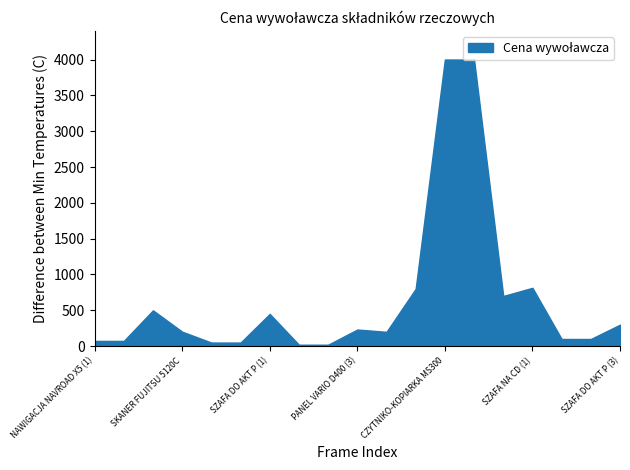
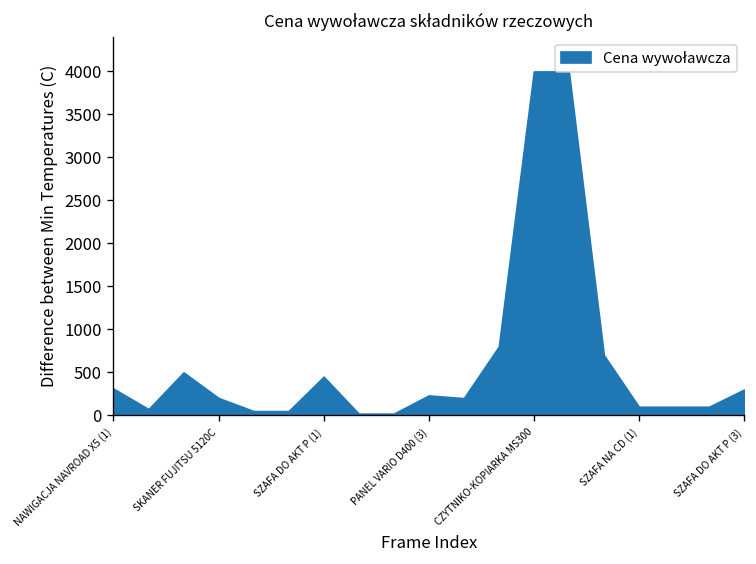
  {
-   "NAWIGACJA NAVROAD X5 (1)": 100,
+   "NAWIGACJA NAVROAD X5 (1)": 300,
    "SKANER FUJITSU 5120C": 200,
    "SZAFA DO AKT P (1)": 500,
    "PANEL VARIO D400 (3)": 200,
    "CZYTNIKO-KOPIARKA MS300": 4000,
-   "SZAFA NA CD (1)": 800,
+   "SZAFA NA CD (1)": 100,
    "SZAFA DO AKT P (3)": 300
  }
